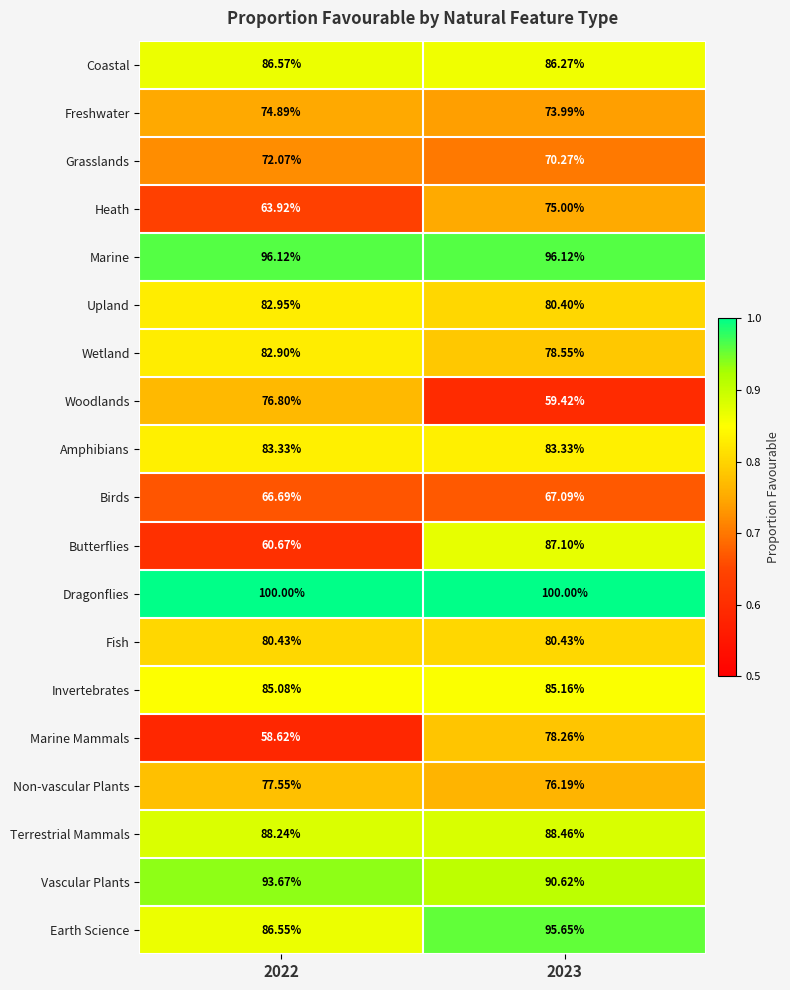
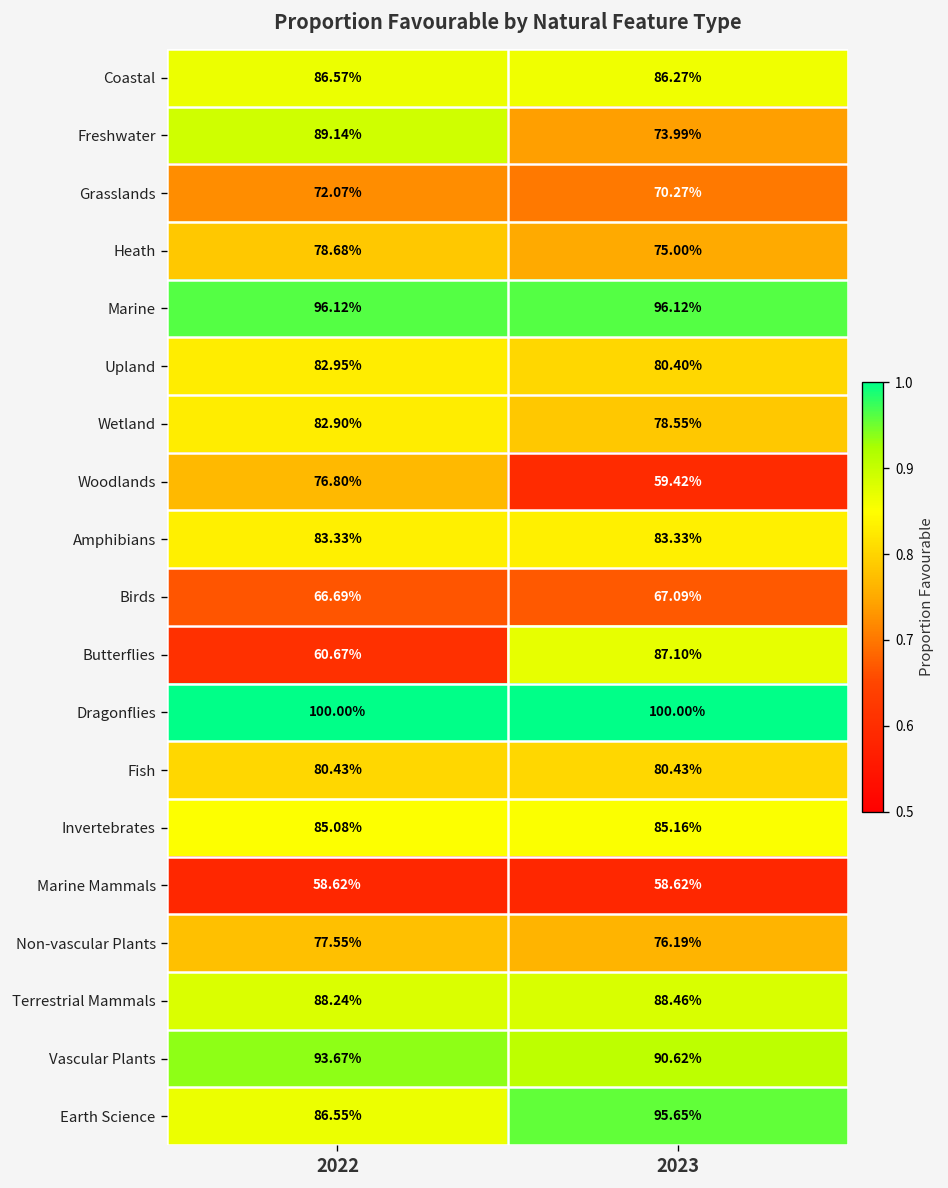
  {
    "Coastal": {
      "2022": "86.57%",
      "2023": "86.27%"
    },
    "Freshwater": {
-     "2022": "74.89%",
+     "2022": "89.14%",
      "2023": "73.99%"
    },
    "Grasslands": {
      "2022": "72.07%",
      "2023": "70.27%"
    },
    "Heath": {
-     "2022": "63.92%",
+     "2022": "78.68%",
      "2023": "75.00%"
    },
    "Marine": {
      "2022": "96.12%",
      "2023": "96.12%"
    },
    "Upland": {
      "2022": "82.95%",
      "2023": "80.40%"
    },
    "Wetland": {
      "2022": "82.90%",
      "2023": "78.55%"
    },
    "Woodlands": {
      "2022": "76.80%",
      "2023": "59.42%"
    },
    "Amphibians": {
      "2022": "83.33%",
      "2023": "83.33%"
    },
    "Birds": {
      "2022": "66.69%",
      "2023": "67.09%"
    },
    "Butterflies": {
      "2022": "60.67%",
      "2023": "87.10%"
    },
    "Dragonflies": {
      "2022": "100.00%",
      "2023": "100.00%"
    },
    "Fish": {
      "2022": "80.43%",
      "2023": "80.43%"
    },
    "Invertebrates": {
      "2022": "85.08%",
      "2023": "85.16%"
    },
    "Marine Mammals": {
      "2022": "58.62%",
-     "2023": "78.26%"
+     "2023": "58.62%"
    },
    "Non-vascular Plants": {
      "2022": "77.55%",
      "2023": "76.19%"
    },
    "Terrestrial Mammals": {
      "2022": "88.24%",
      "2023": "88.46%"
    },
    "Vascular Plants": {
      "2022": "93.67%",
      "2023": "90.62%"
    },
    "Earth Science": {
      "2022": "86.55%",
      "2023": "95.65%"
    }
  }
